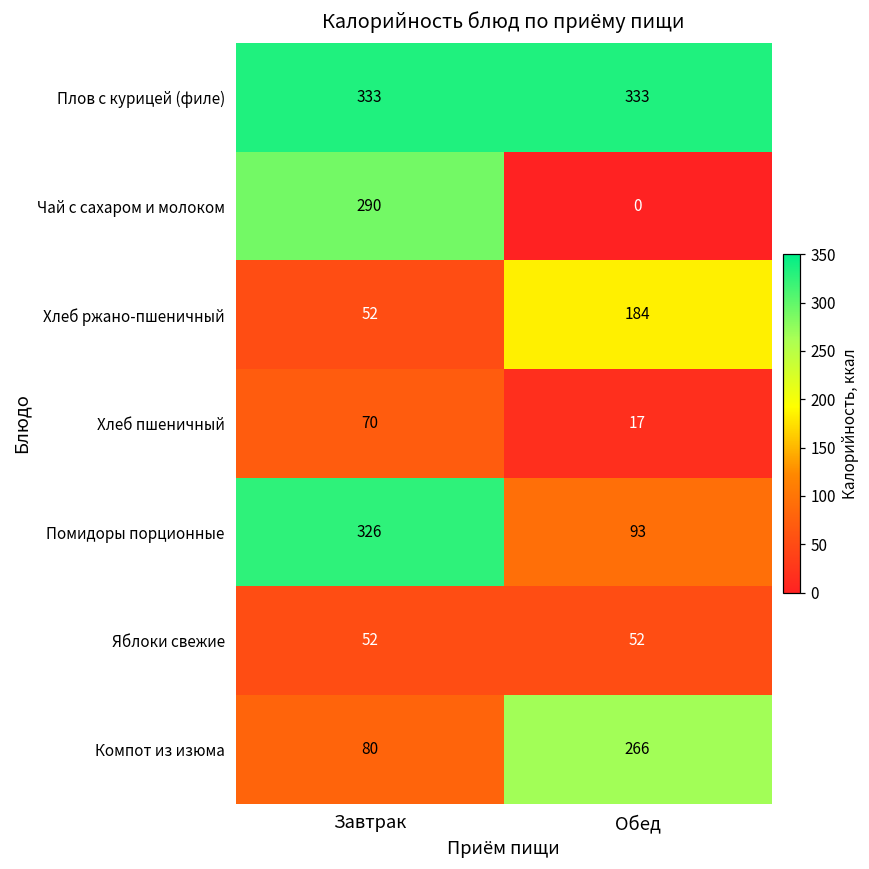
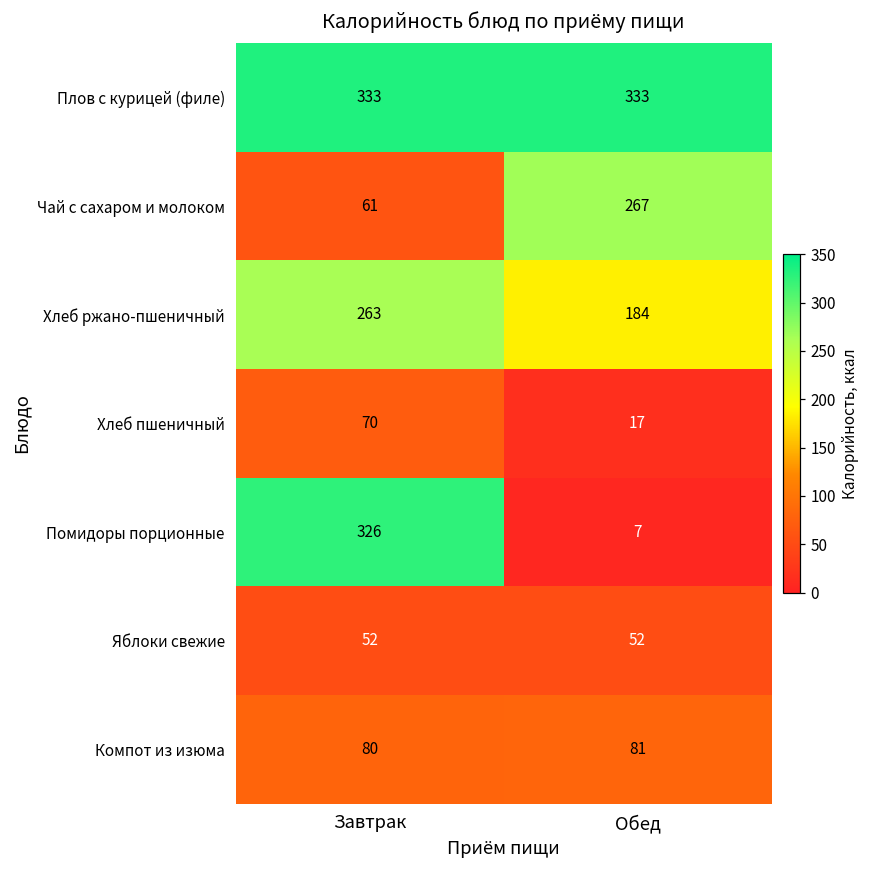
  {
    "Плов с курицей (филе)": {
      "Завтрак": 333,
      "Обед": 333
    },
    "Чай с сахаром и молоком": {
-     "Завтрак": 290,
-     "Обед": 0
+     "Завтрак": 61,
+     "Обед": 267
    },
    "Хлеб ржано-пшеничный": {
-     "Завтрак": 52,
+     "Завтрак": 263,
      "Обед": 184
    },
    "Хлеб пшеничный": {
      "Завтрак": 70,
      "Обед": 17
    },
    "Помидоры порционные": {
      "Завтрак": 326,
-     "Обед": 93
+     "Обед": 7
    },
    "Яблоки свежие": {
      "Завтрак": 52,
      "Обед": 52
    },
    "Компот из изюма": {
      "Завтрак": 80,
-     "Обед": 266
+     "Обед": 81
    }
  }
